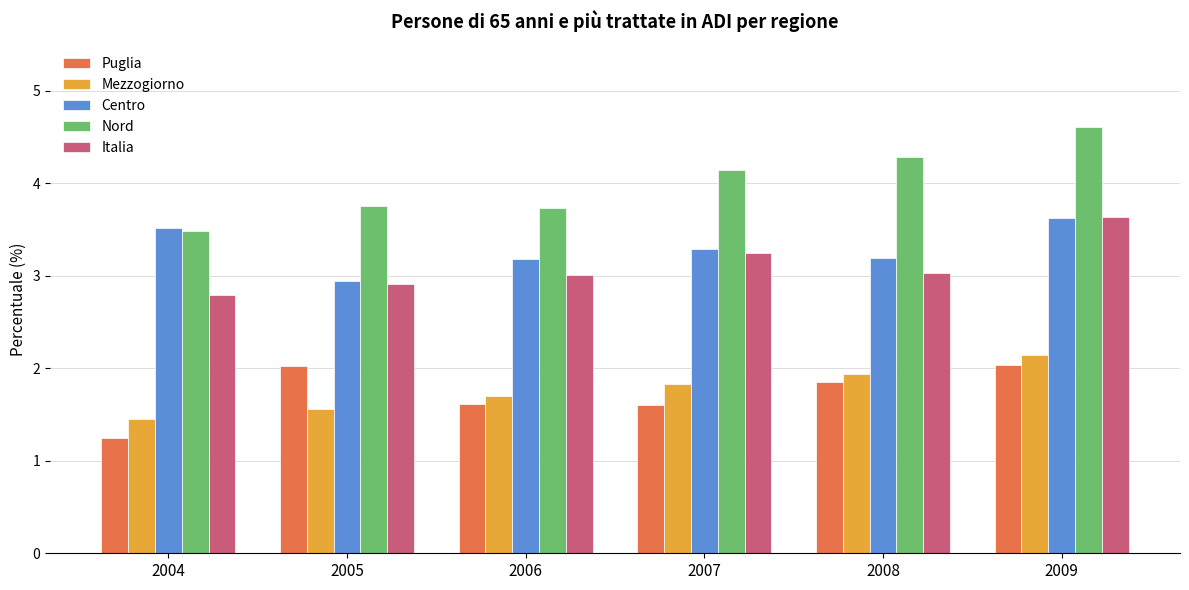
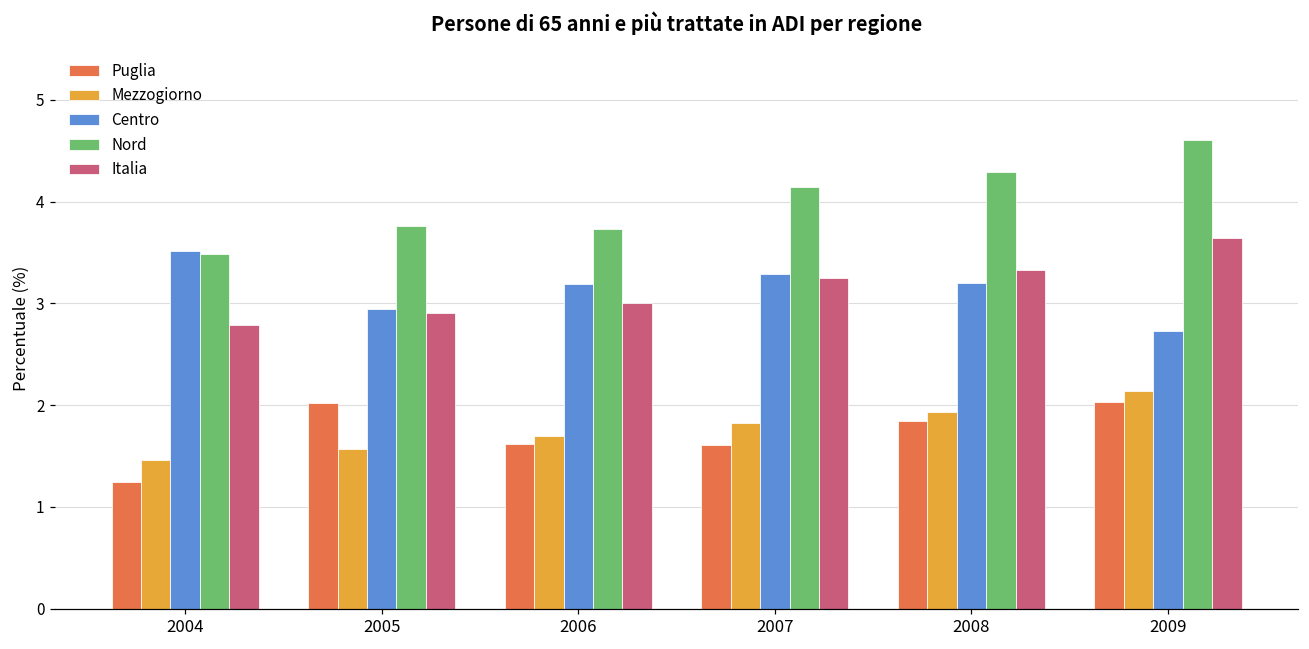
  {
    "Centro": {
      "2004": 3.5,
      "2005": 2.9,
      "2006": 3.2,
      "2007": 3.3,
      "2008": 3.2,
-     "2009": 3.6
+     "2009": 2.7
    },
    "Nord": {
      "2004": 3.5,
      "2005": 3.8,
      "2006": 3.7,
      "2007": 4.1,
      "2008": 4.3,
      "2009": 4.6
    },
    "Italia": {
      "2004": 2.8,
      "2005": 2.9,
      "2006": 3.0,
      "2007": 3.2,
-     "2008": 3.0,
+     "2008": 3.3,
      "2009": 3.6
    }
  }
